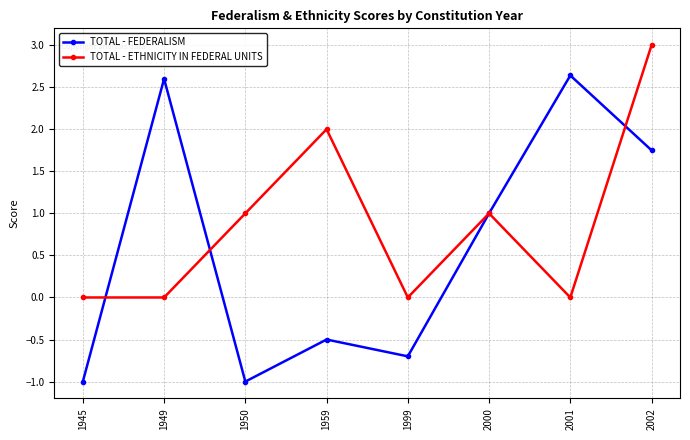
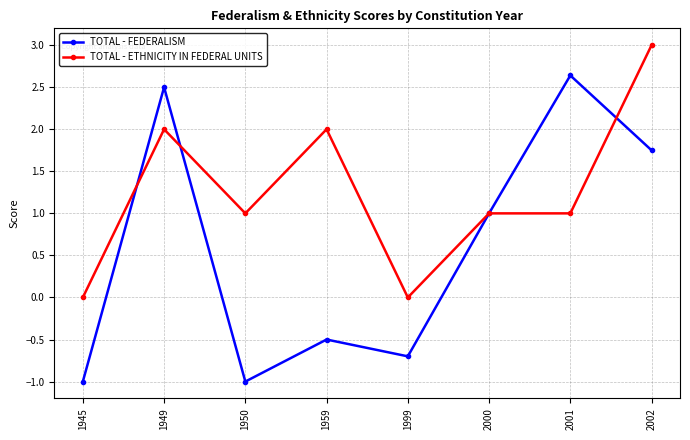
  {
    "TOTAL - FEDERALISM": {
      "1945": -1.0,
-     "1949": 2.6,
+     "1949": 2.5,
      "1950": -1.0,
      "1959": -0.5,
      "1999": -0.7,
      "2001": 2.6,
      "2002": 1.8
    },
    "TOTAL - ETHNICITY IN FEDERAL UNITS": {
      "1945": 0,
-     "1949": 0,
+     "1949": 2,
      "1950": 1,
      "1959": 2,
      "1999": 0,
-     "2001": 0,
+     "2001": 1,
      "2002": 3
    }
  }
